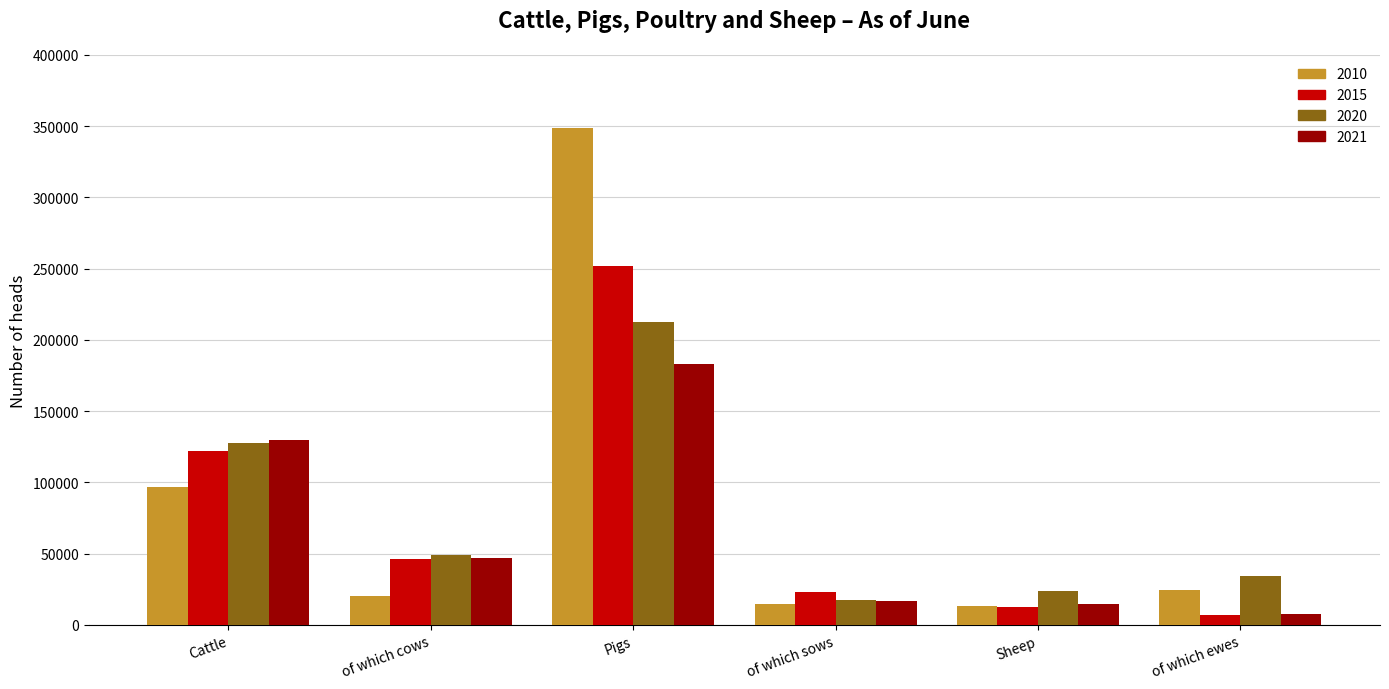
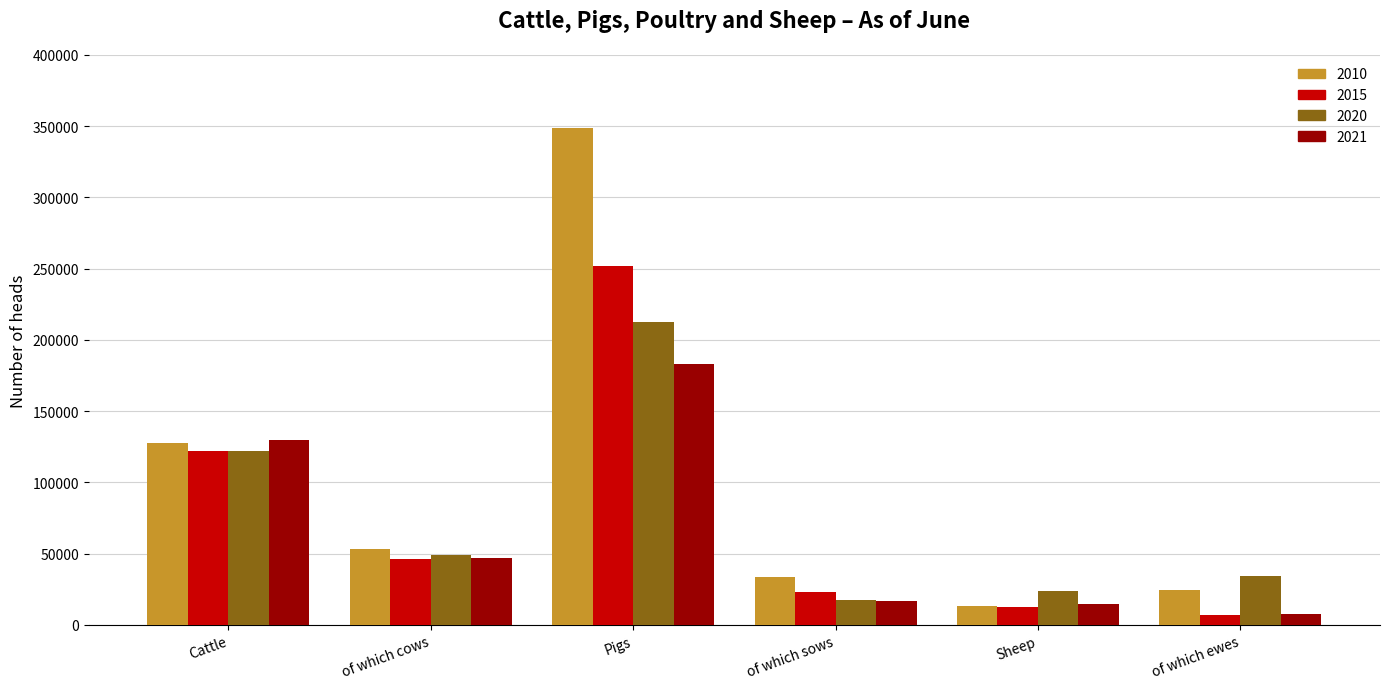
  {
    "2010": {
-     "Cattle": 97000,
-     "of which cows": 20000,
+     "Cattle": 127000,
+     "of which cows": 53000,
      "Pigs": 349000,
-     "of which sows": 15000,
+     "of which sows": 34000,
      "Sheep": 13000,
      "of which ewes": 25000
    },
    "2020": {
-     "Cattle": 128000,
+     "Cattle": 122000,
      "of which cows": 49000,
      "Pigs": 213000,
      "of which sows": 17000,
      "Sheep": 24000,
      "of which ewes": 34000
    }
  }
